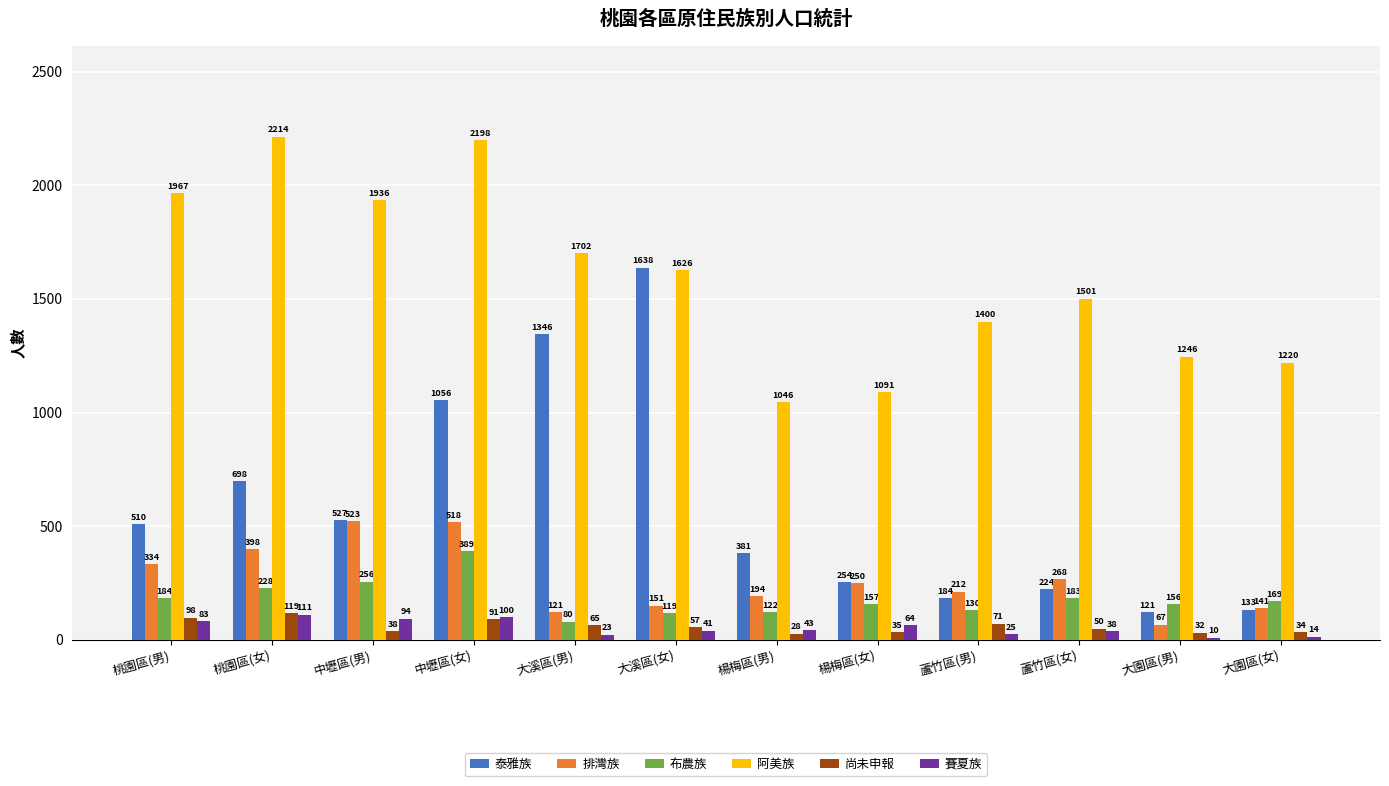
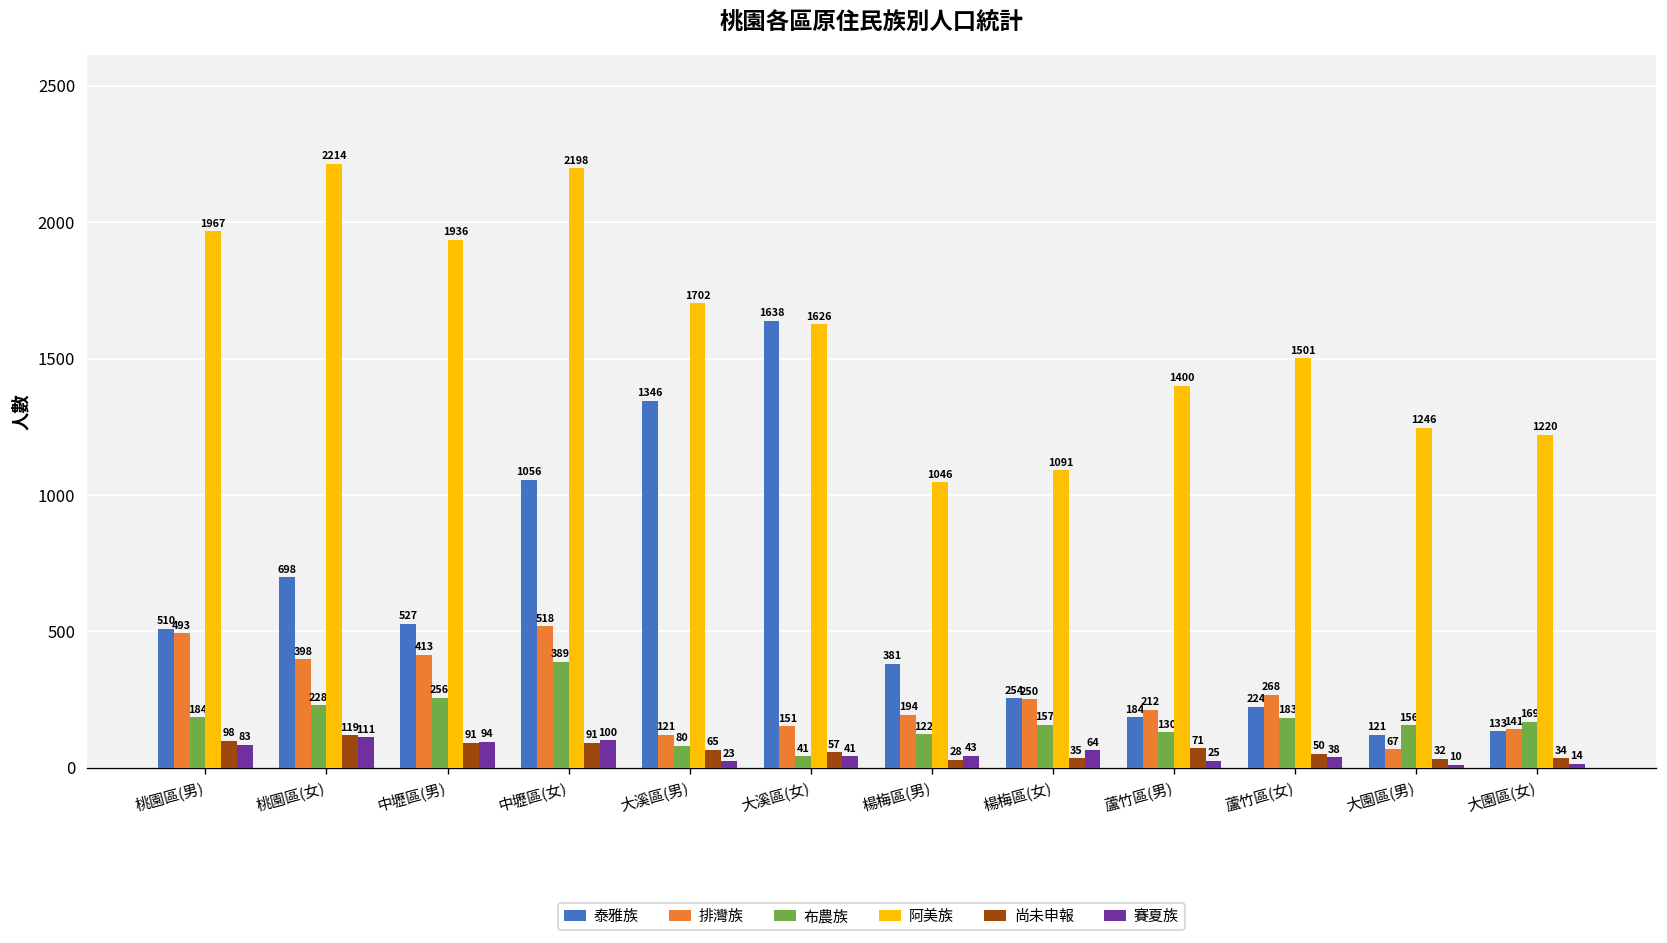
  {
    "泰雅族": {
      "桃園區(男)": 510,
      "桃園區(女)": 698,
      "中壢區(女)": 1056,
      "大溪區(男)": 1346,
      "大溪區(女)": 1638,
      "楊梅區(男)": 381,
      "蘆竹區(男)": 184,
      "蘆竹區(女)": 224,
      "大園區(男)": 121,
      "大園區(女)": 133
    },
    "排灣族": {
-     "桃園區(男)": 334,
+     "桃園區(男)": 493,
      "桃園區(女)": 398,
-     "中壢區(男)": 523,
+     "中壢區(男)": 413,
      "中壢區(女)": 518,
      "大溪區(男)": 121,
      "大溪區(女)": 151,
      "楊梅區(男)": 194,
      "蘆竹區(男)": 212,
      "蘆竹區(女)": 268,
      "大園區(男)": 67,
      "大園區(女)": 141
    },
    "布農族": {
      "桃園區(男)": 184,
      "桃園區(女)": 228,
      "中壢區(男)": 256,
      "中壢區(女)": 389,
      "大溪區(男)": 80,
-     "大溪區(女)": 119,
+     "大溪區(女)": 41,
      "楊梅區(男)": 122,
      "楊梅區(女)": 157,
      "蘆竹區(男)": 130,
      "蘆竹區(女)": 183,
      "大園區(男)": 156,
      "大園區(女)": 169
    },
    "阿美族": {
      "桃園區(男)": 1967,
      "桃園區(女)": 2214,
      "中壢區(男)": 1936,
      "中壢區(女)": 2198,
      "大溪區(男)": 1702,
      "大溪區(女)": 1626,
      "楊梅區(男)": 1046,
      "楊梅區(女)": 1091,
      "蘆竹區(男)": 1400,
      "蘆竹區(女)": 1501,
      "大園區(男)": 1246,
      "大園區(女)": 1220
    },
    "尚未申報": {
      "桃園區(男)": 98,
      "桃園區(女)": 119,
-     "中壢區(男)": 38,
+     "中壢區(男)": 91,
      "中壢區(女)": 91,
      "大溪區(男)": 65,
      "大溪區(女)": 57,
      "楊梅區(男)": 28,
      "楊梅區(女)": 35,
      "蘆竹區(男)": 71,
      "蘆竹區(女)": 50,
      "大園區(男)": 32,
      "大園區(女)": 34
    },
    "賽夏族": {
      "桃園區(男)": 83,
      "桃園區(女)": 111,
      "中壢區(男)": 94,
      "中壢區(女)": 100,
      "大溪區(男)": 23,
      "大溪區(女)": 41,
      "楊梅區(男)": 43,
      "楊梅區(女)": 64,
      "蘆竹區(男)": 25,
      "蘆竹區(女)": 38,
      "大園區(男)": 10,
      "大園區(女)": 14
    }
  }
